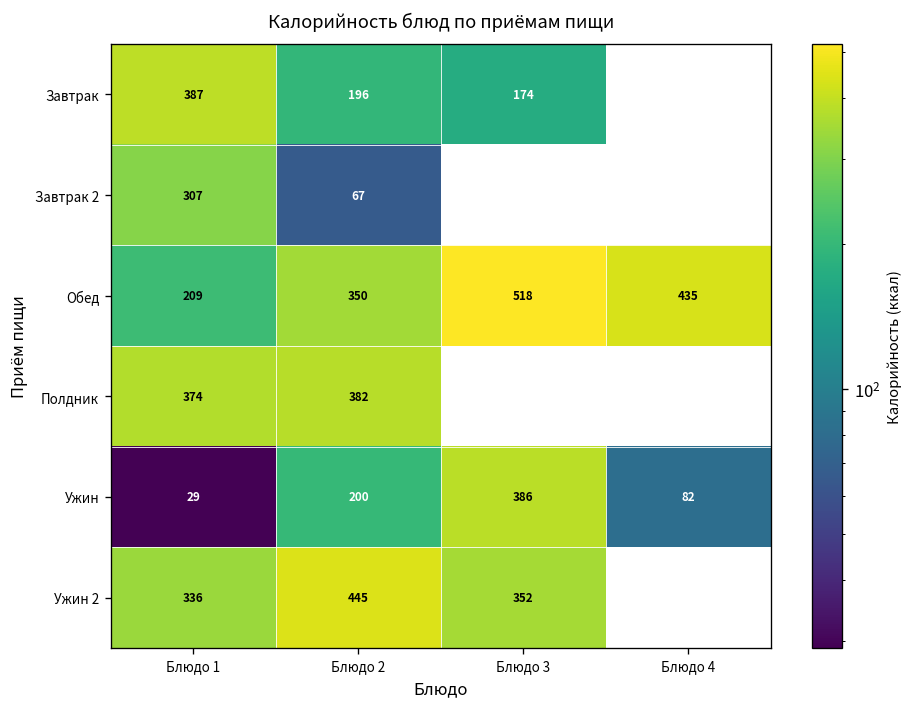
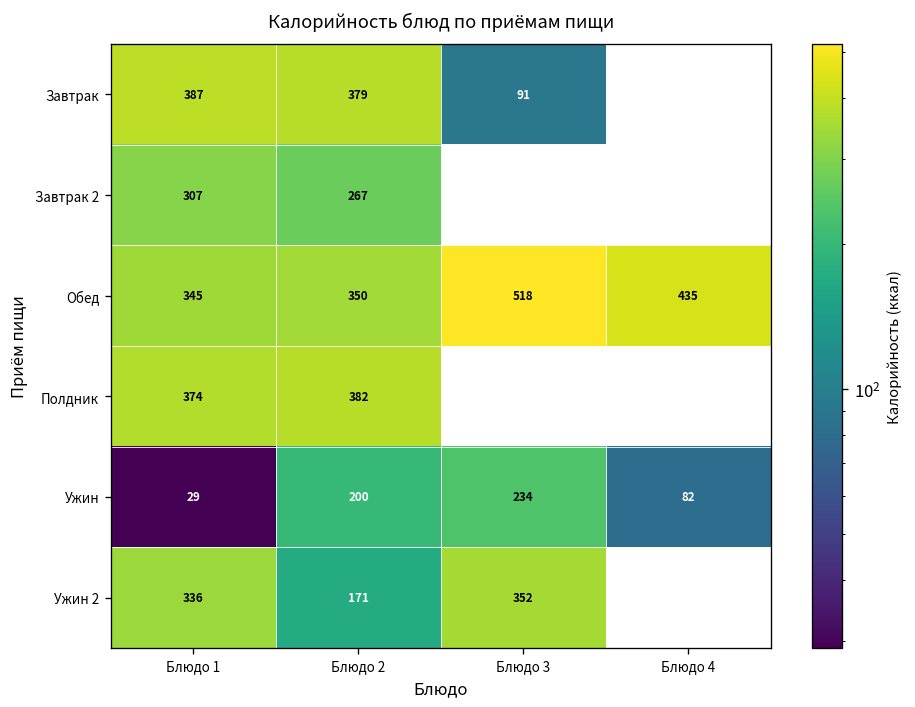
  {
    "Завтрак": {
      "Блюдо 1": 387,
-     "Блюдо 2": 196,
-     "Блюдо 3": 174
+     "Блюдо 2": 379,
+     "Блюдо 3": 91
    },
    "Завтрак 2": {
      "Блюдо 1": 307,
-     "Блюдо 2": 67
+     "Блюдо 2": 267
    },
    "Обед": {
-     "Блюдо 1": 209,
+     "Блюдо 1": 345,
      "Блюдо 2": 350,
      "Блюдо 3": 518,
      "Блюдо 4": 435
    },
    "Полдник": {
      "Блюдо 1": 374,
      "Блюдо 2": 382
    },
    "Ужин": {
      "Блюдо 1": 29,
      "Блюдо 2": 200,
-     "Блюдо 3": 386,
+     "Блюдо 3": 234,
      "Блюдо 4": 82
    },
    "Ужин 2": {
      "Блюдо 1": 336,
-     "Блюдо 2": 445,
+     "Блюдо 2": 171,
      "Блюдо 3": 352
    }
  }
